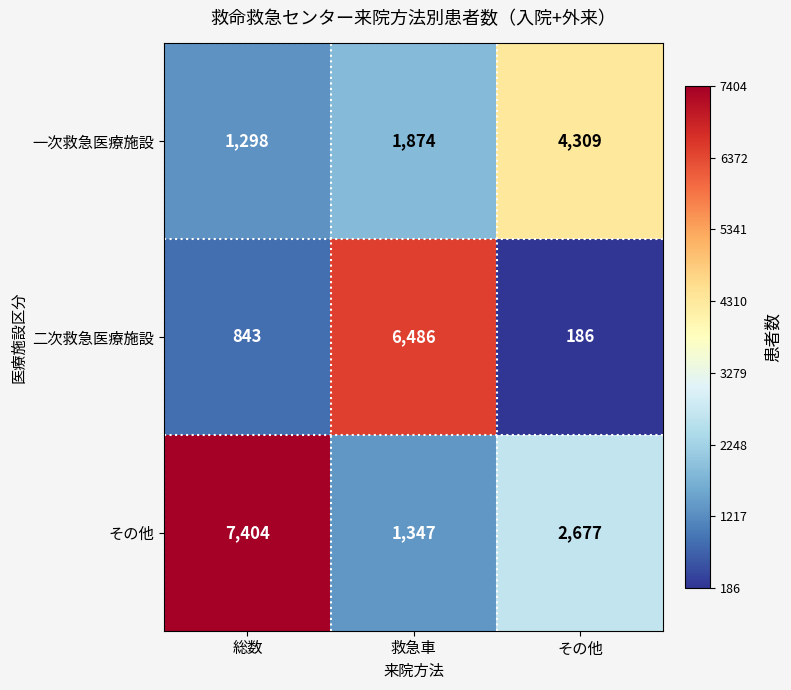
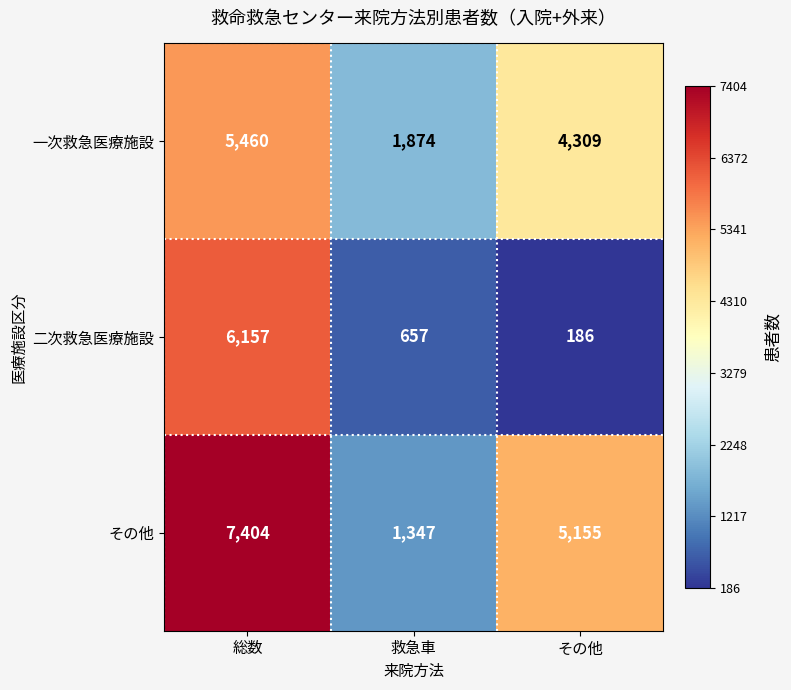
  {
    "一次救急医療施設": {
-     "総数": "1,298",
+     "総数": "5,460",
      "救急車": "1,874",
      "その他": "4,309"
    },
    "二次救急医療施設": {
-     "総数": "843",
-     "救急車": "6,486",
+     "総数": "6,157",
+     "救急車": "657",
      "その他": "186"
    },
    "その他": {
      "総数": "7,404",
      "救急車": "1,347",
-     "その他": "2,677"
+     "その他": "5,155"
    }
  }
